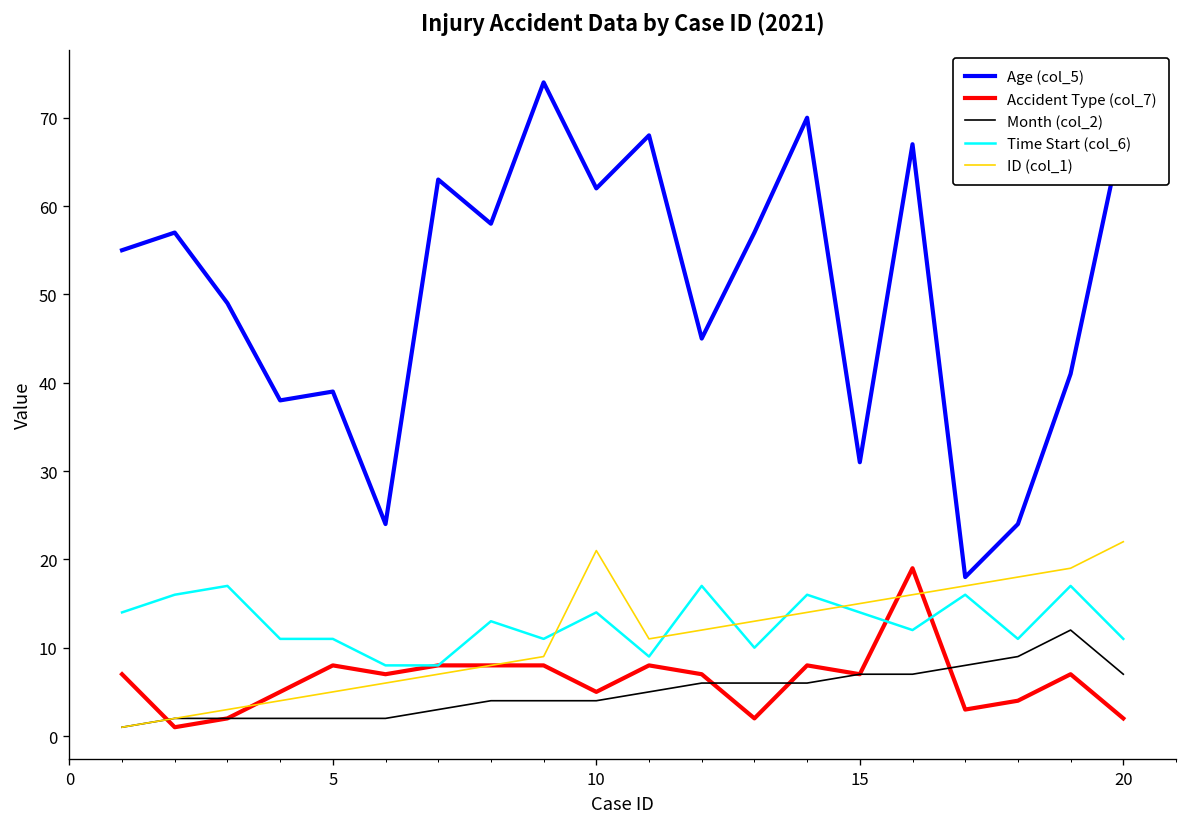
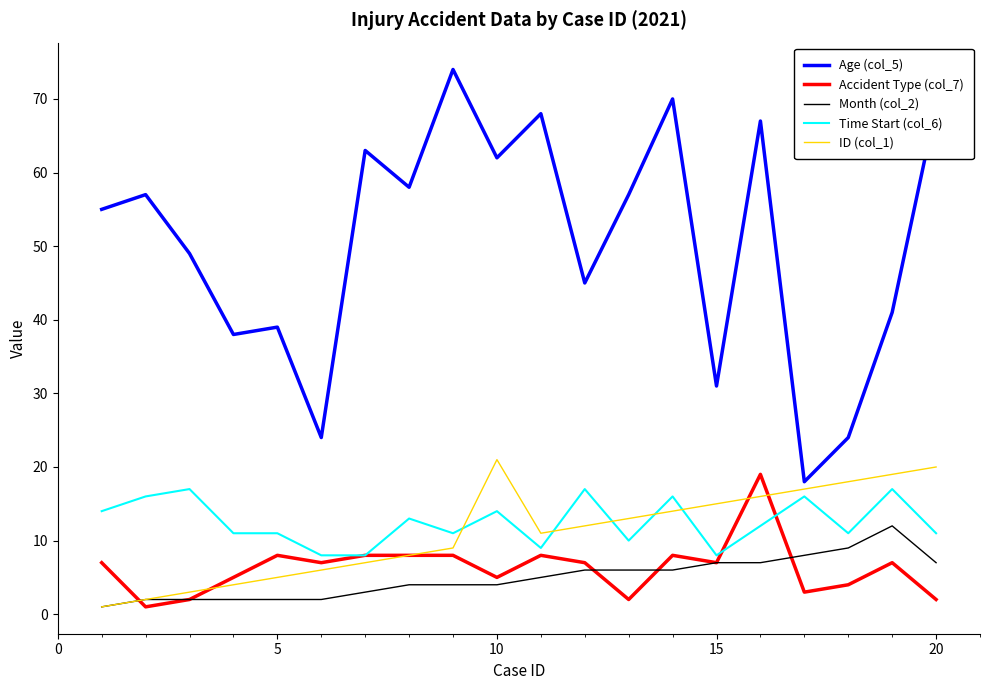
  {
    "Age (col_5)": {
      "5": 39,
      "10": 62,
      "15": 31
    },
    "Accident Type (col_7)": {
      "5": 8,
      "10": 5,
      "20": 2
    },
    "Month (col_2)": {
      "5": 2,
      "10": 4,
      "20": 7
    },
    "Time Start (col_6)": {
      "5": 11,
      "10": 14,
-     "15": 14,
+     "15": 8,
      "20": 11
    },
    "ID (col_1)": {
      "5": 5,
      "10": 21,
      "15": 15,
-     "20": 22
+     "20": 20
    }
  }
